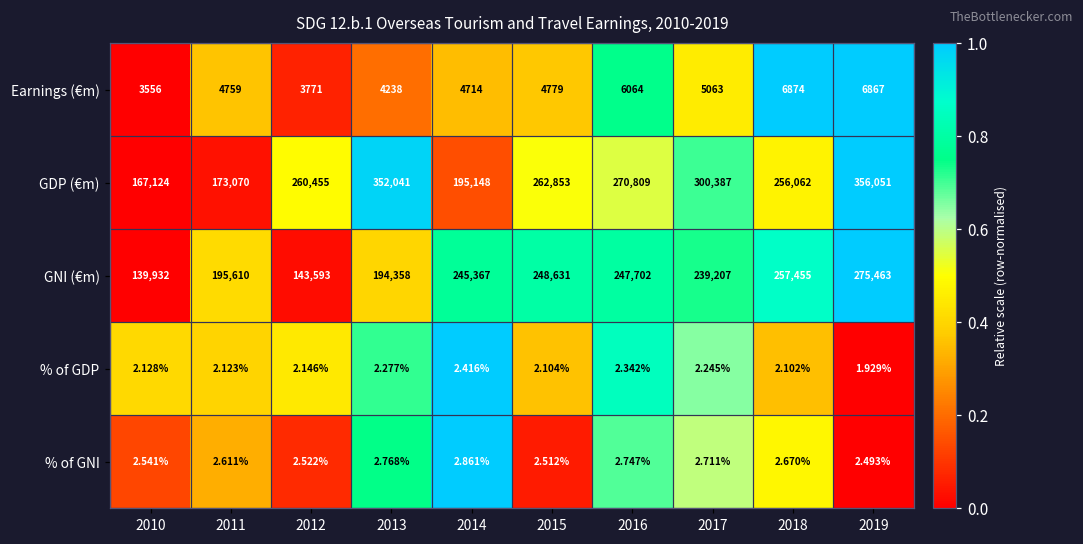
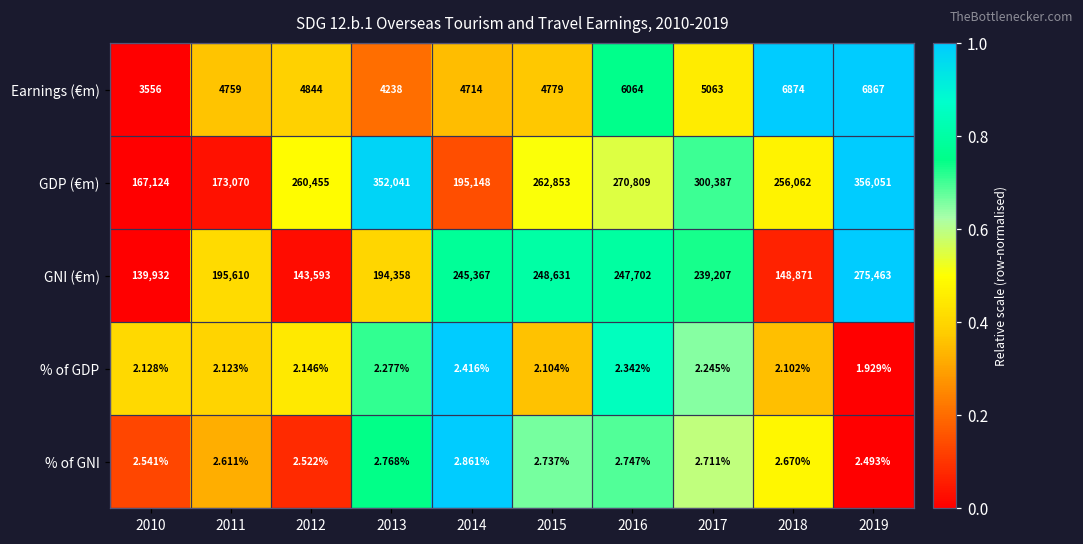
  {
    "Earnings (€m)": {
      "2010": "3556",
      "2011": "4759",
-     "2012": "3771",
+     "2012": "4844",
      "2013": "4238",
      "2014": "4714",
      "2015": "4779",
      "2016": "6064",
      "2017": "5063",
      "2018": "6874",
      "2019": "6867"
    },
    "GDP (€m)": {
      "2010": "167,124",
      "2011": "173,070",
      "2012": "260,455",
      "2013": "352,041",
      "2014": "195,148",
      "2015": "262,853",
      "2016": "270,809",
      "2017": "300,387",
      "2018": "256,062",
      "2019": "356,051"
    },
    "GNI (€m)": {
      "2010": "139,932",
      "2011": "195,610",
      "2012": "143,593",
      "2013": "194,358",
      "2014": "245,367",
      "2015": "248,631",
      "2016": "247,702",
      "2017": "239,207",
-     "2018": "257,455",
+     "2018": "148,871",
      "2019": "275,463"
    },
    "% of GDP": {
      "2010": "2.128%",
      "2011": "2.123%",
      "2012": "2.146%",
      "2013": "2.277%",
      "2014": "2.416%",
      "2015": "2.104%",
      "2016": "2.342%",
      "2017": "2.245%",
      "2018": "2.102%",
      "2019": "1.929%"
    },
    "% of GNI": {
      "2010": "2.541%",
      "2011": "2.611%",
      "2012": "2.522%",
      "2013": "2.768%",
      "2014": "2.861%",
-     "2015": "2.512%",
+     "2015": "2.737%",
      "2016": "2.747%",
      "2017": "2.711%",
      "2018": "2.670%",
      "2019": "2.493%"
    }
  }
